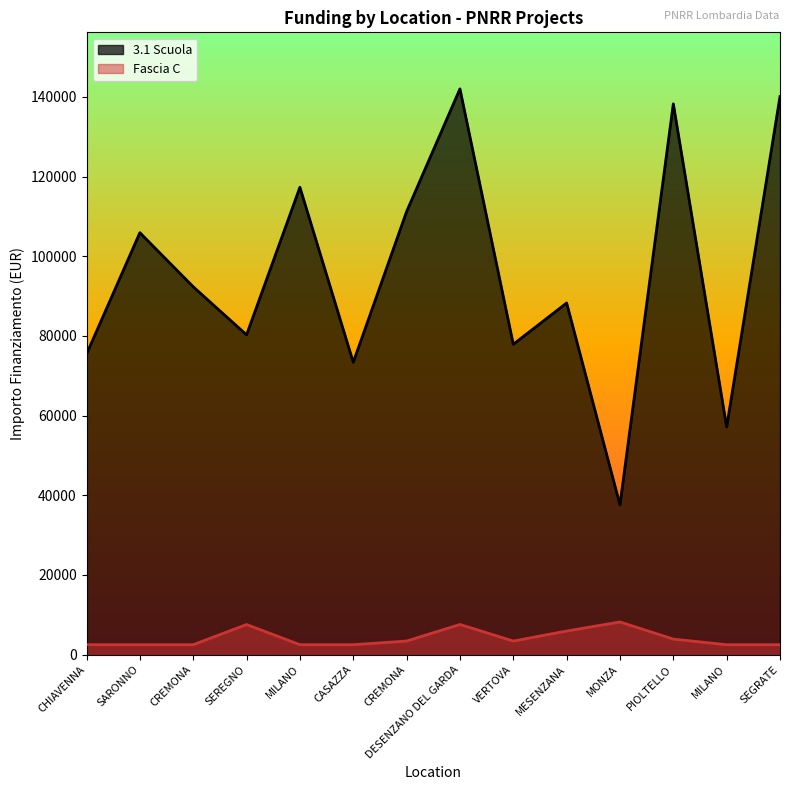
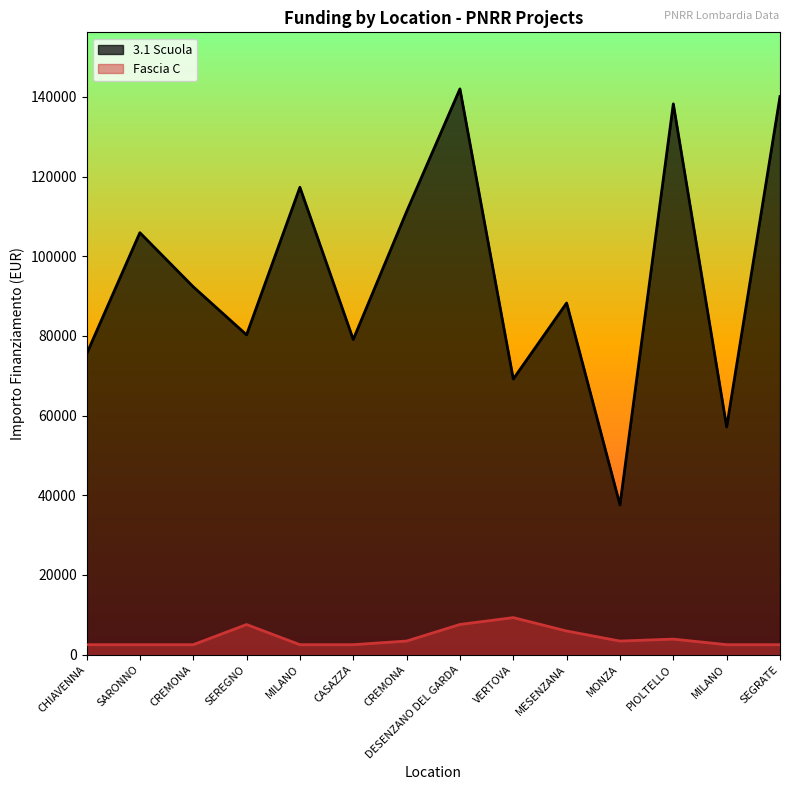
  {
    "3.1 Scuola": {
      "CHIAVENNA": 75000,
      "SARONNO": 106000,
      "SEREGNO": 80000,
-     "CASAZZA": 73000,
+     "CASAZZA": 79000,
      "DESENZANO DEL GARDA": 142000,
-     "VERTOVA": 78000,
+     "VERTOVA": 69000,
      "MESENZANA": 88000,
      "MONZA": 38000,
      "PIOLTELLO": 138000,
      "SEGRATE": 140000
    },
    "Fascia C": {
      "CHIAVENNA": 2000,
      "SARONNO": 2000,
      "SEREGNO": 8000,
      "CASAZZA": 2000,
      "DESENZANO DEL GARDA": 8000,
-     "VERTOVA": 3000,
+     "VERTOVA": 9000,
      "MESENZANA": 6000,
-     "MONZA": 8000,
+     "MONZA": 3000,
      "PIOLTELLO": 4000,
      "SEGRATE": 2000
    }
  }
